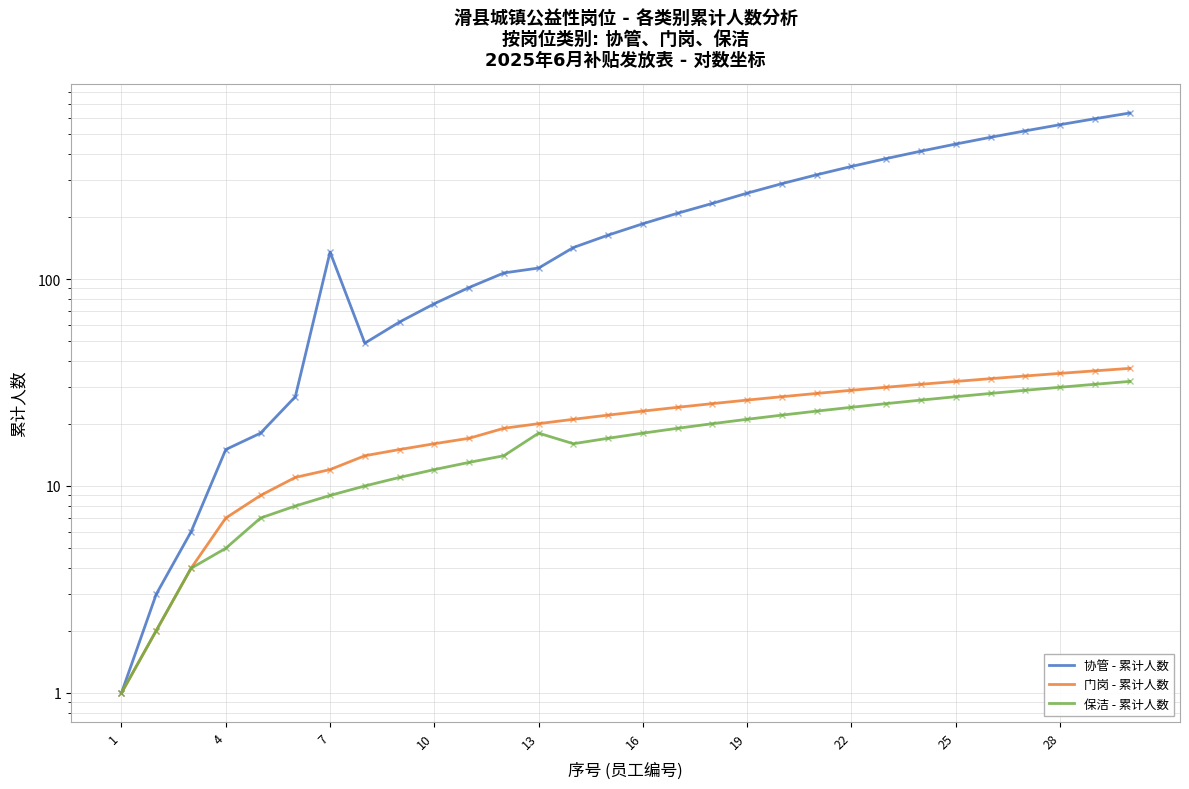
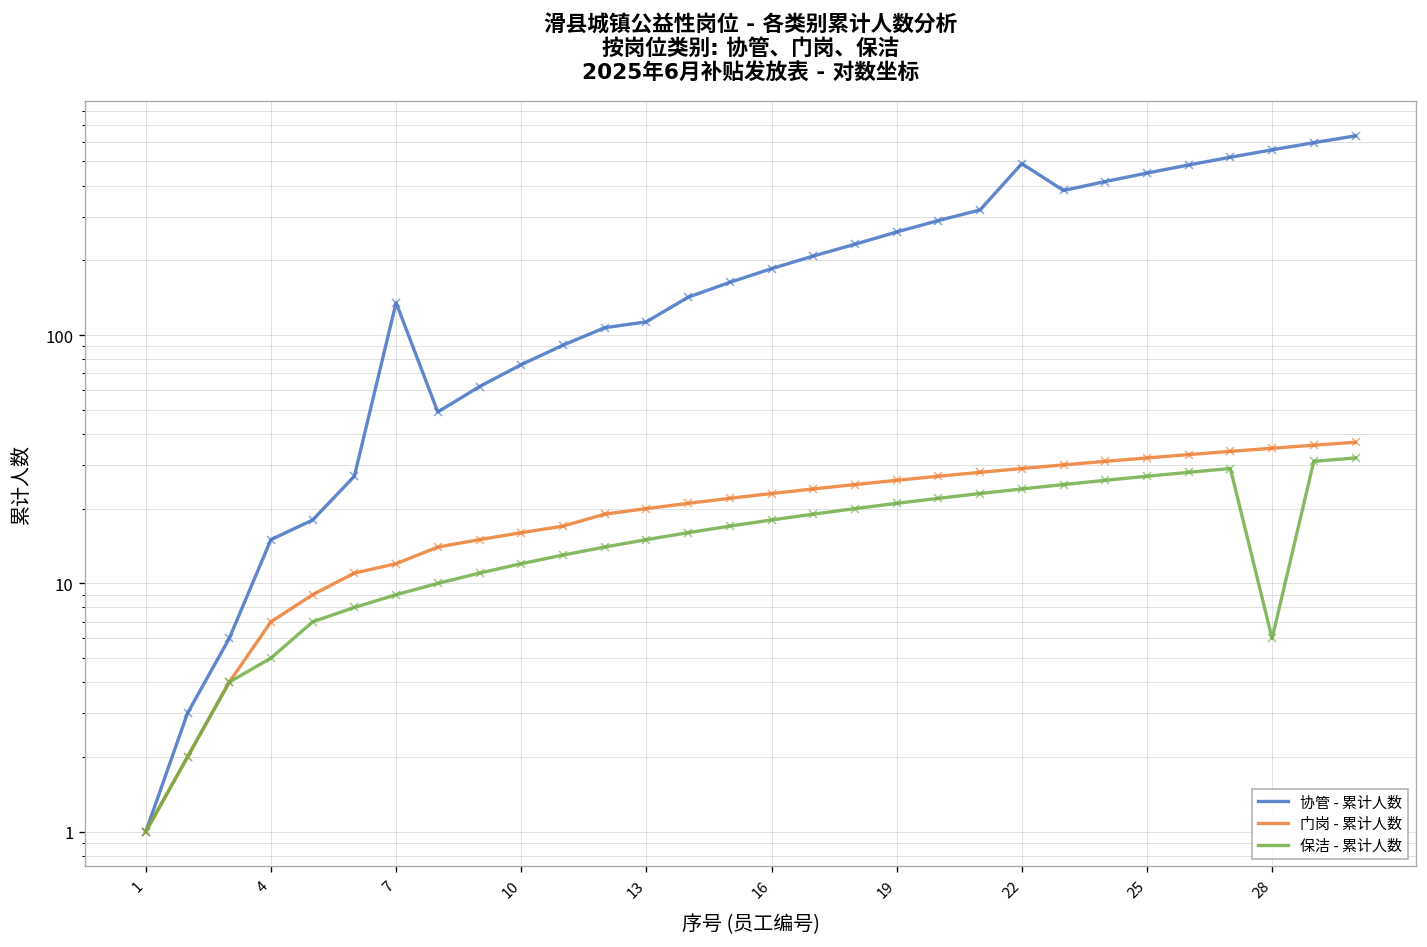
  {
    "协管 - 累计人数": {
      "4": 15,
      "7": 140,
      "10": 76,
      "13": 110,
      "16": 190,
      "19": 260,
-     "22": 350,
+     "22": 490,
      "25": 450,
      "28": 560
    },
    "门岗 - 累计人数": {
      "4": 7,
      "7": 12,
      "10": 16,
      "13": 20,
      "16": 23,
      "19": 26,
      "22": 29,
      "25": 32,
      "28": 35
    },
    "保洁 - 累计人数": {
      "4": 5,
      "7": 9,
      "10": 12,
-     "13": 18,
+     "13": 15,
      "16": 18,
      "19": 21,
      "22": 24,
      "25": 27,
-     "28": 30
+     "28": 6
    }
  }
